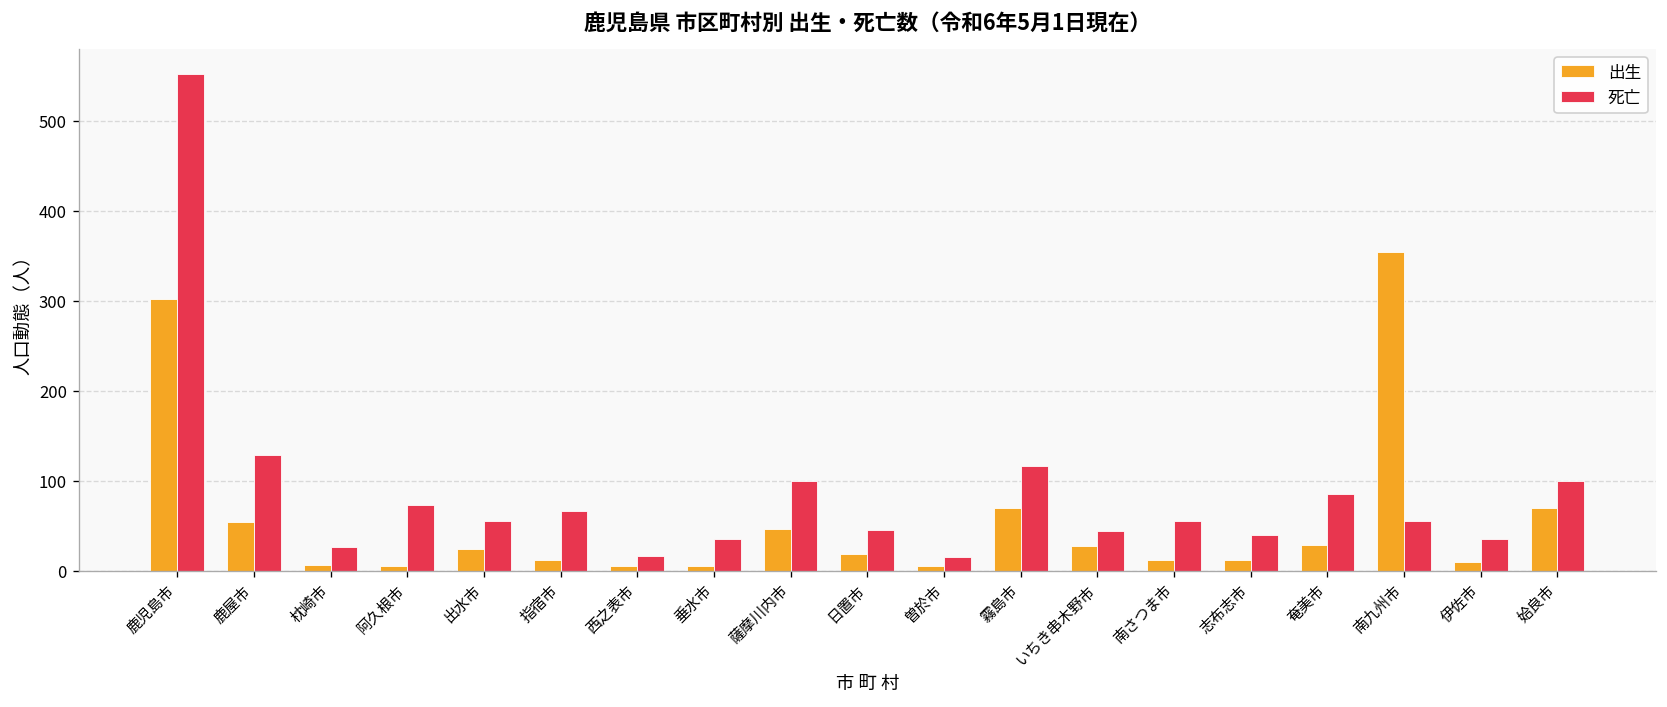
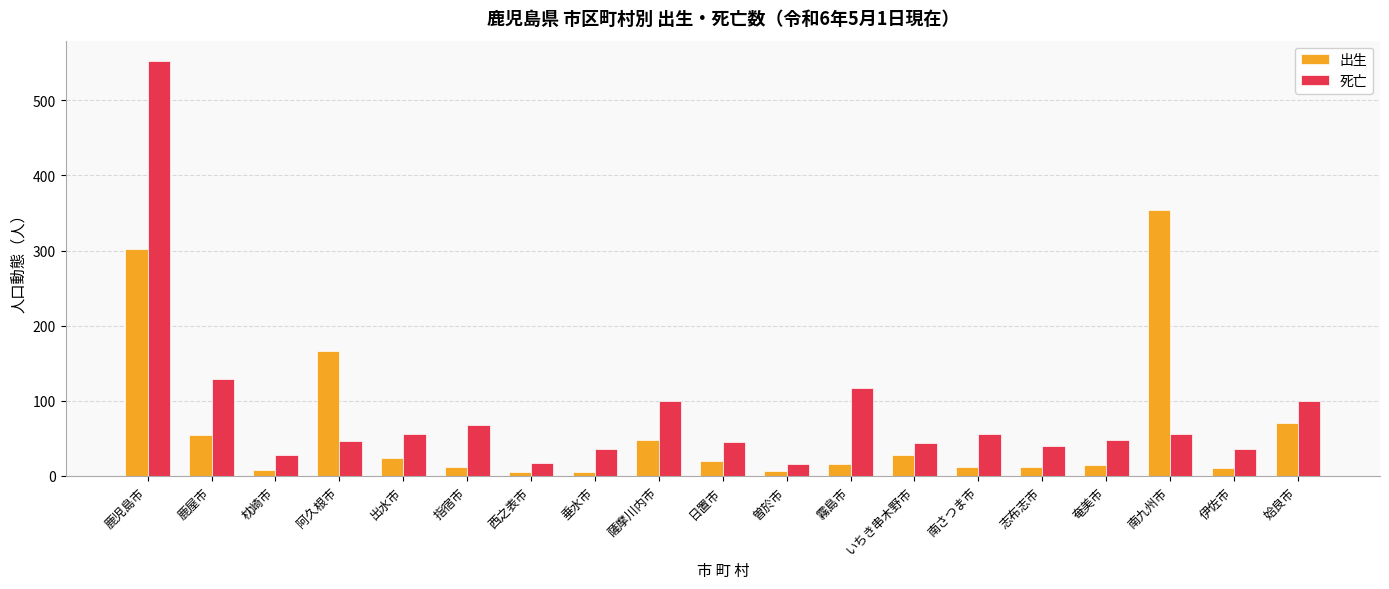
  {
    "出生": {
      "鹿児島市": 300,
      "鹿屋市": 50,
      "枕崎市": 10,
-     "阿久根市": 10,
+     "阿久根市": 170,
      "出水市": 20,
      "指宿市": 10,
      "西之表市": 10,
      "垂水市": 10,
      "薩摩川内市": 50,
      "日置市": 20,
      "曽於市": 10,
-     "霧島市": 70,
+     "霧島市": 20,
      "いちき串木野市": 30,
      "南さつま市": 10,
      "志布志市": 10,
-     "奄美市": 30,
+     "奄美市": 10,
      "南九州市": 350,
      "伊佐市": 10,
      "姶良市": 70
    },
    "死亡": {
      "鹿児島市": 550,
      "鹿屋市": 130,
      "枕崎市": 30,
-     "阿久根市": 70,
+     "阿久根市": 50,
      "出水市": 60,
      "指宿市": 70,
      "西之表市": 20,
      "垂水市": 40,
      "薩摩川内市": 100,
      "日置市": 50,
      "曽於市": 20,
      "霧島市": 120,
      "いちき串木野市": 40,
      "南さつま市": 60,
      "志布志市": 40,
-     "奄美市": 90,
+     "奄美市": 50,
      "南九州市": 60,
      "伊佐市": 40,
      "姶良市": 100
    }
  }
